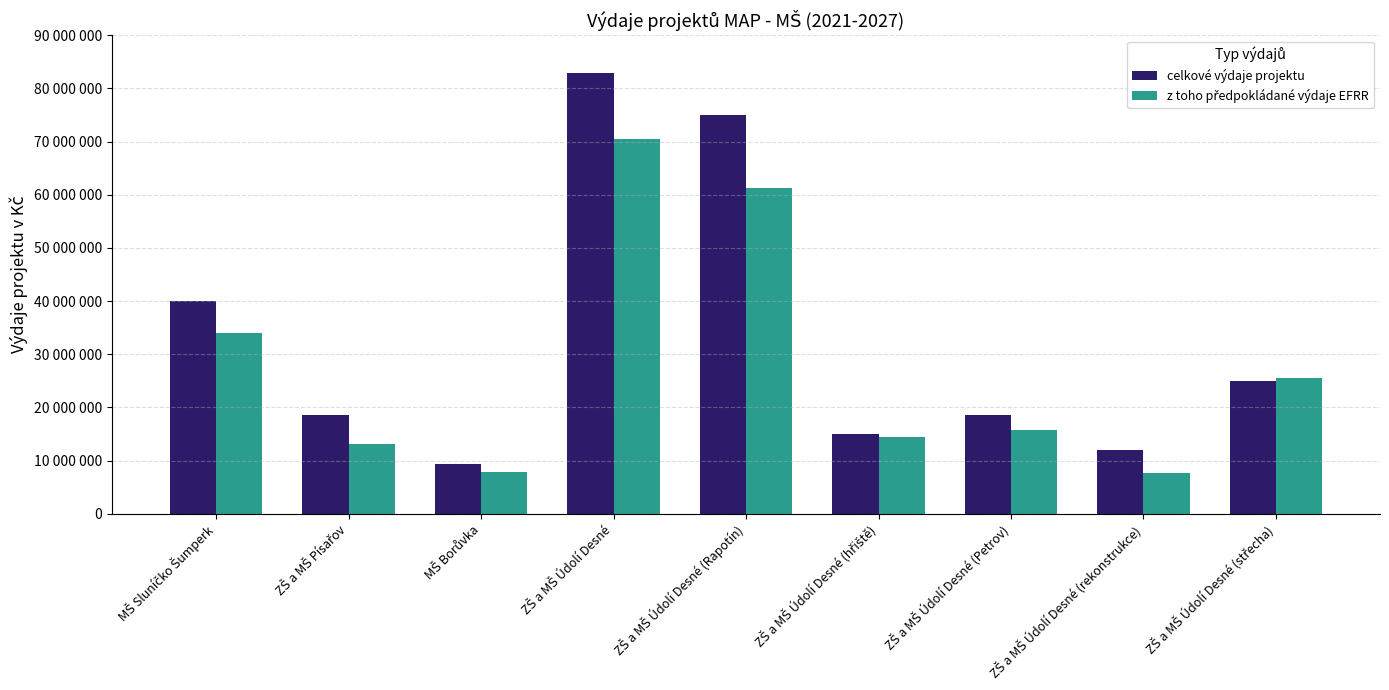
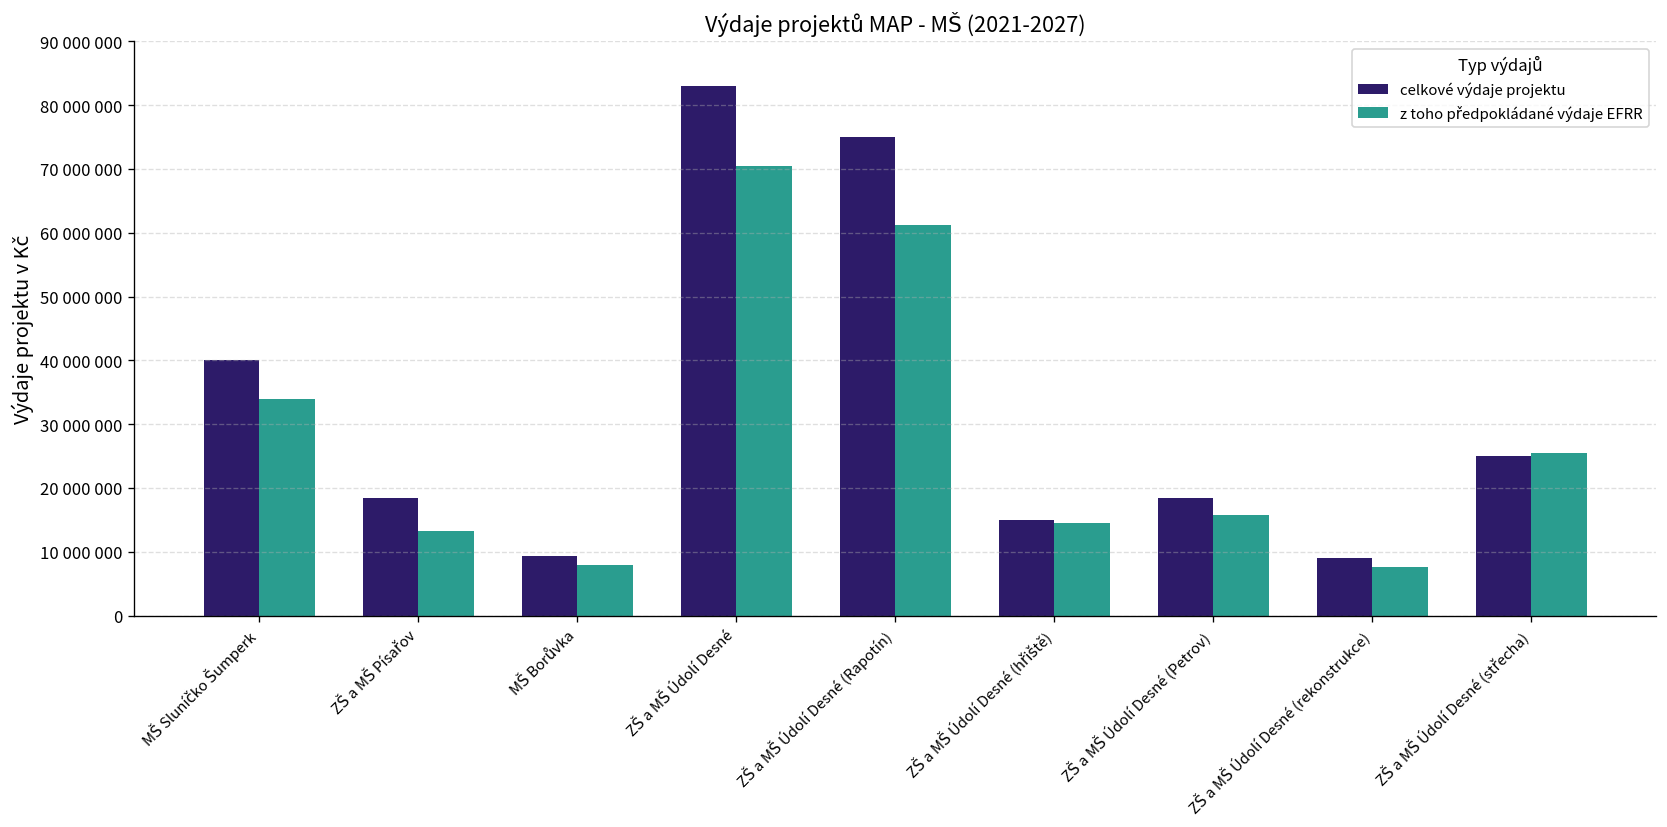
  {
    "celkové výdaje projektu": {
      "MŠ Sluníčko Šumperk": 40000000,
      "ZŠ a MŠ Písařov": 19000000,
      "MŠ Borůvka": 9000000,
      "ZŠ a MŠ Údolí Desné": 83000000,
      "ZŠ a MŠ Údolí Desné (Rapotín)": 75000000,
      "ZŠ a MŠ Údolí Desné (hřiště)": 15000000,
      "ZŠ a MŠ Údolí Desné (Petrov)": 19000000,
-     "ZŠ a MŠ Údolí Desné (rekonstrukce)": 12000000,
+     "ZŠ a MŠ Údolí Desné (rekonstrukce)": 9000000,
      "ZŠ a MŠ Údolí Desné (střecha)": 25000000
    },
    "z toho předpokládané výdaje EFRR": {
      "MŠ Sluníčko Šumperk": 34000000,
      "ZŠ a MŠ Písařov": 13000000,
      "MŠ Borůvka": 8000000,
      "ZŠ a MŠ Údolí Desné": 71000000,
      "ZŠ a MŠ Údolí Desné (Rapotín)": 61000000,
      "ZŠ a MŠ Údolí Desné (hřiště)": 14000000,
      "ZŠ a MŠ Údolí Desné (Petrov)": 16000000,
      "ZŠ a MŠ Údolí Desné (rekonstrukce)": 8000000,
      "ZŠ a MŠ Údolí Desné (střecha)": 26000000
    }
  }
